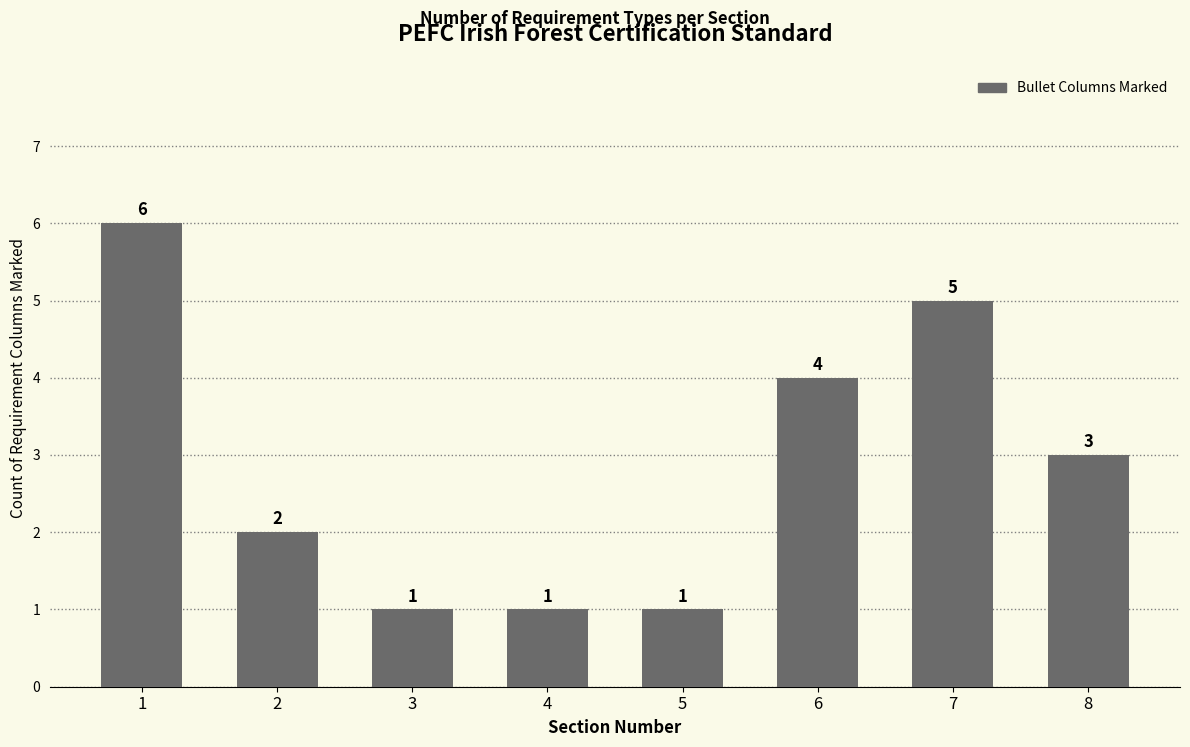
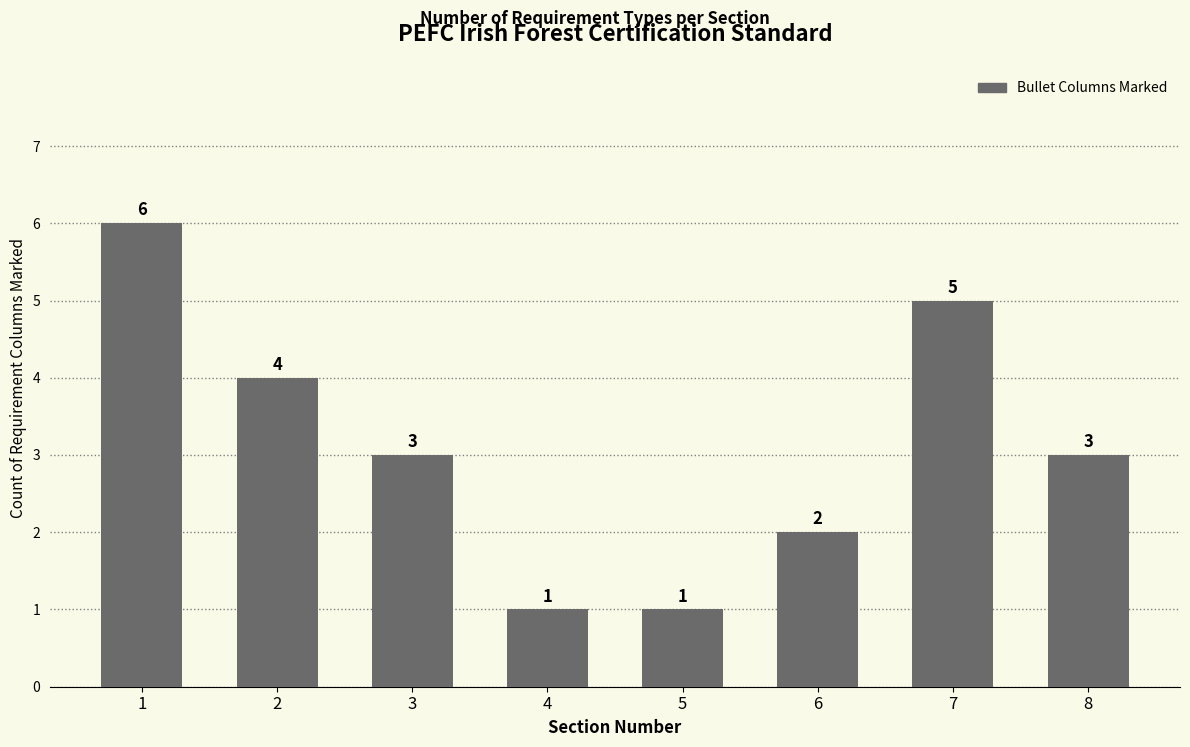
  {
    "1": 6,
-   "2": 2,
-   "3": 1,
+   "2": 4,
+   "3": 3,
    "4": 1,
    "5": 1,
-   "6": 4,
+   "6": 2,
    "7": 5,
    "8": 3
  }
